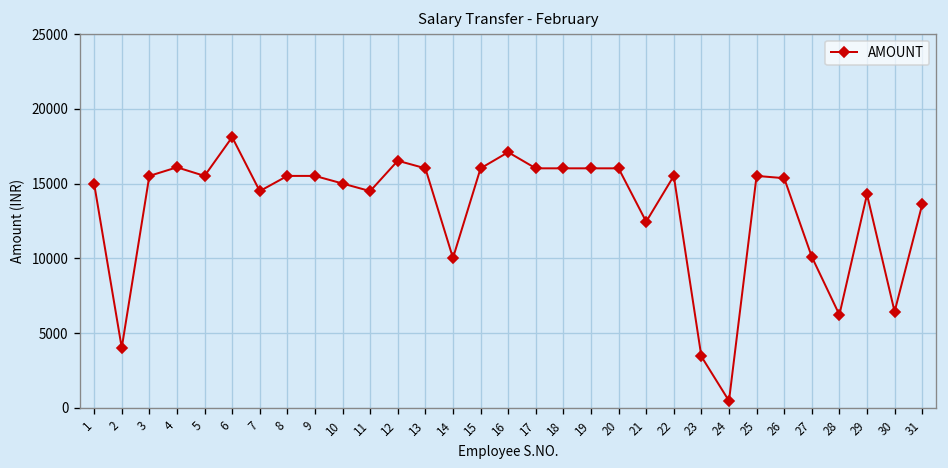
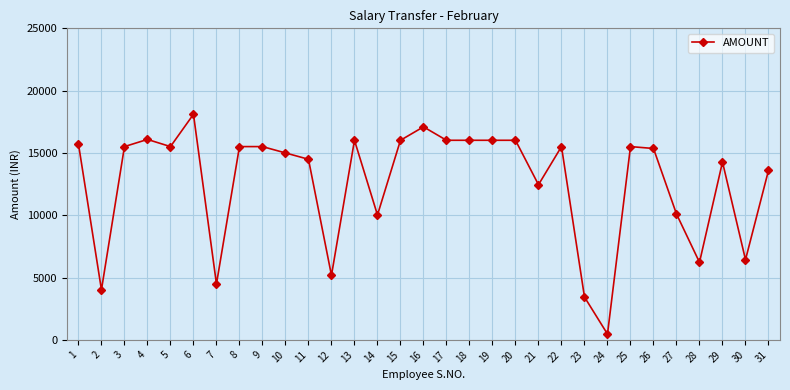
  {
-   "1": 15000,
+   "1": 15700,
    "2": 4000,
    "3": 15500,
    "4": 16100,
    "5": 15500,
    "6": 18100,
-   "7": 14500,
+   "7": 4500,
    "8": 15500,
    "9": 15500,
    "10": 15000,
    "11": 14500,
-   "12": 16500,
+   "12": 5200,
    "13": 16000,
    "14": 10000,
    "15": 16000,
    "16": 17100,
    "17": 16000,
    "18": 16000,
    "19": 16000,
    "20": 16000,
    "21": 12500,
    "22": 15500,
    "23": 3400,
    "24": 500,
    "25": 15500,
    "26": 15400,
    "27": 10100,
    "28": 6200,
    "29": 14300,
    "30": 6400,
    "31": 13600
  }
